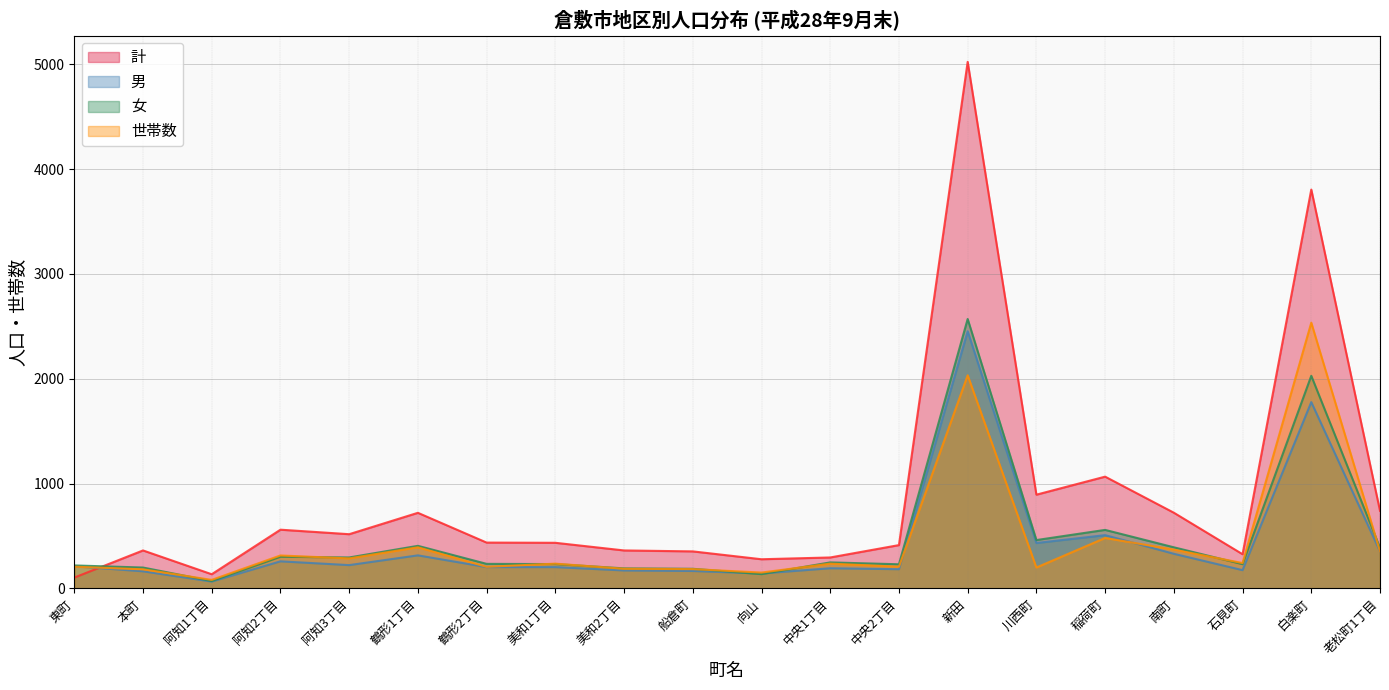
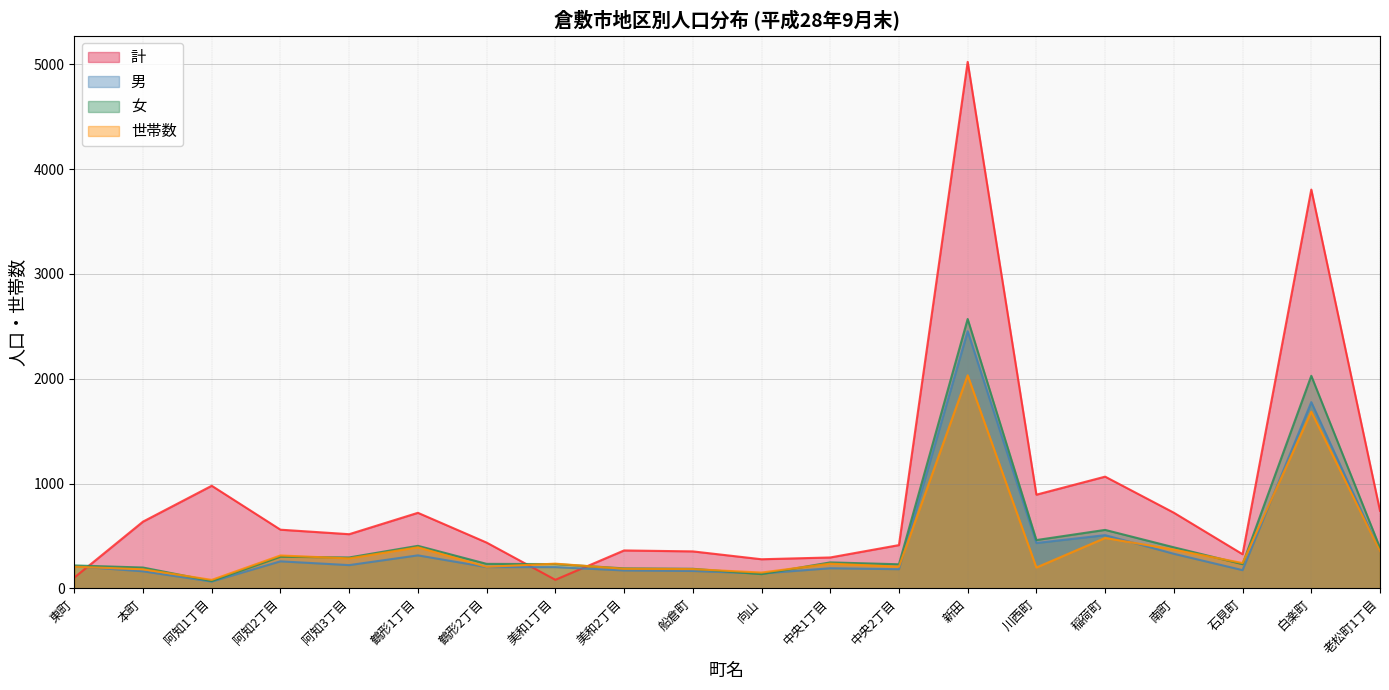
  {
    "計": {
      "東町": 100,
-     "本町": 360,
-     "阿知1丁目": 140,
+     "本町": 640,
+     "阿知1丁目": 980,
      "阿知2丁目": 560,
      "阿知3丁目": 520,
      "鶴形1丁目": 720,
      "鶴形2丁目": 440,
-     "美和1丁目": 440,
+     "美和1丁目": 80,
      "美和2丁目": 360,
      "船倉町": 350,
      "向山": 280,
      "中央1丁目": 300,
      "中央2丁目": 410,
      "新田": 5020,
      "川西町": 890,
      "稲荷町": 1070,
      "南町": 720,
      "石見町": 330,
      "白楽町": 3810,
      "老松町1丁目": 740
    },
    "世帯数": {
      "新田": 2030,
      "川西町": 200,
      "稲荷町": 480,
-     "白楽町": 2540
+     "白楽町": 1690
    }
  }
